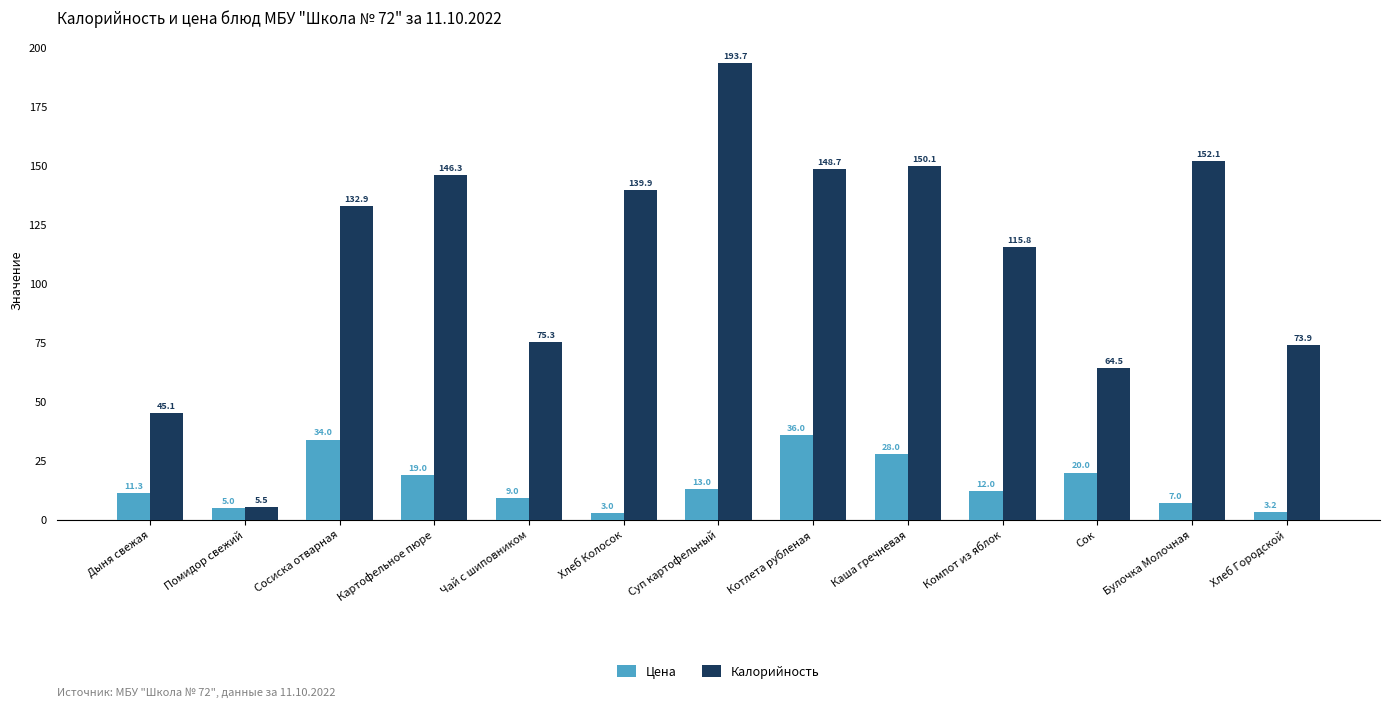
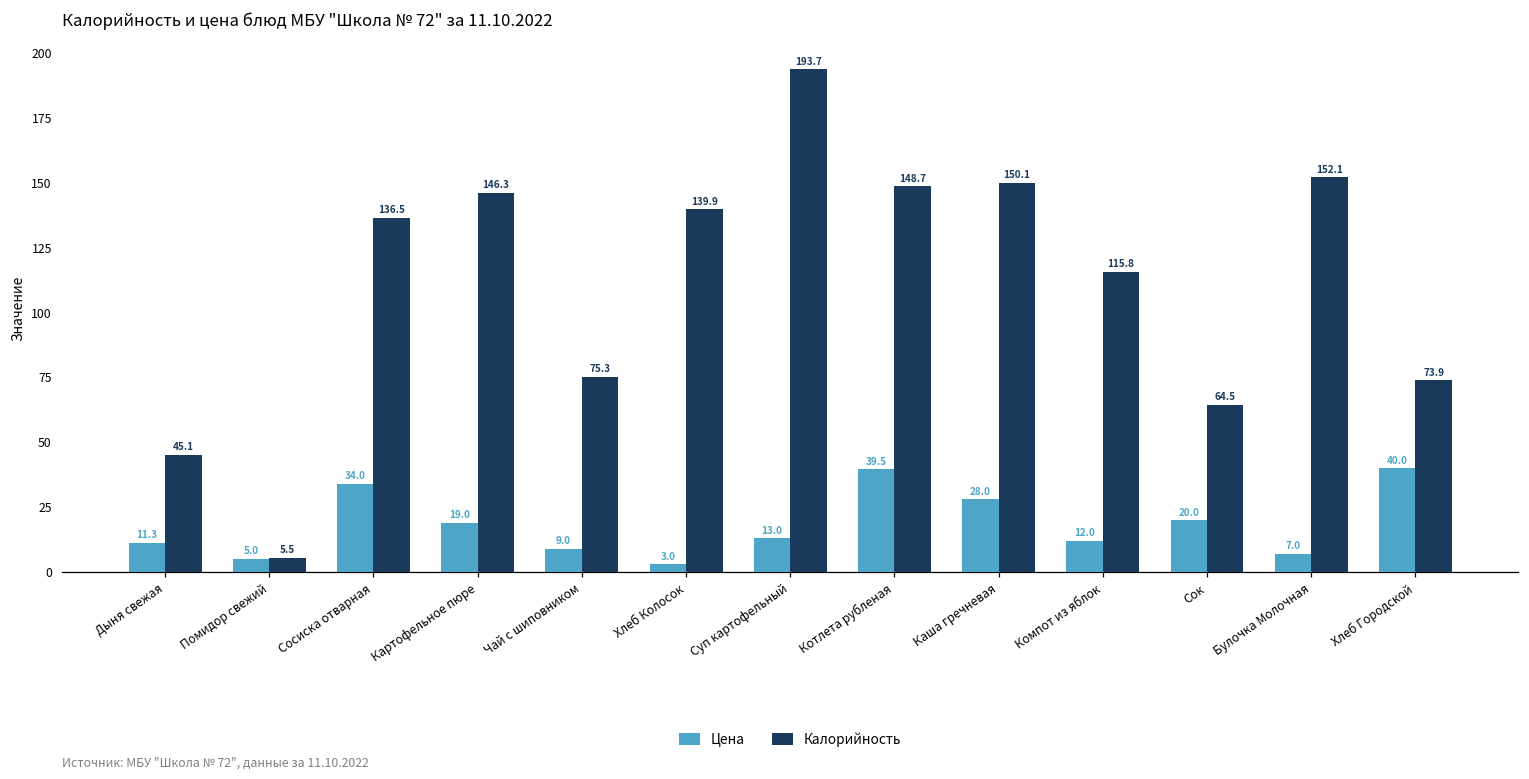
  {
    "Цена": {
      "Дыня свежая": 11.3,
      "Помидор свежий": 5.0,
      "Сосиска отварная": 34.0,
      "Картофельное пюре": 19.0,
      "Чай с шиповником": 9.0,
      "Хлеб Колосок": 3.0,
      "Суп картофельный": 13.0,
-     "Котлета рубленая": 36.0,
+     "Котлета рубленая": 39.5,
      "Каша гречневая": 28.0,
      "Компот из яблок": 12.0,
      "Сок": 20.0,
      "Булочка Молочная": 7.0,
-     "Хлеб Городской": 3.2
+     "Хлеб Городской": 40.0
    },
    "Калорийность": {
      "Дыня свежая": 45.1,
      "Помидор свежий": 5.5,
-     "Сосиска отварная": 132.9,
+     "Сосиска отварная": 136.5,
      "Картофельное пюре": 146.3,
      "Чай с шиповником": 75.3,
      "Хлеб Колосок": 139.9,
      "Суп картофельный": 193.7,
      "Котлета рубленая": 148.7,
      "Каша гречневая": 150.1,
      "Компот из яблок": 115.8,
      "Сок": 64.5,
      "Булочка Молочная": 152.1,
      "Хлеб Городской": 73.9
    }
  }
